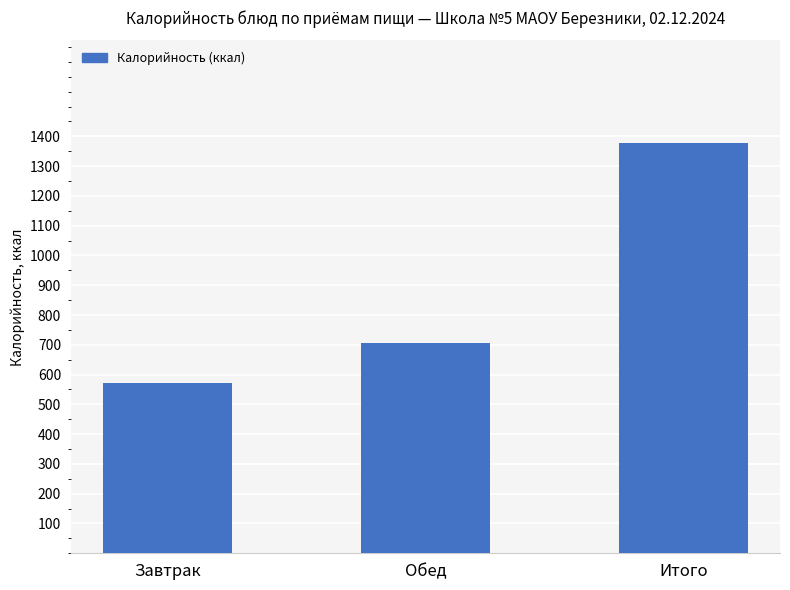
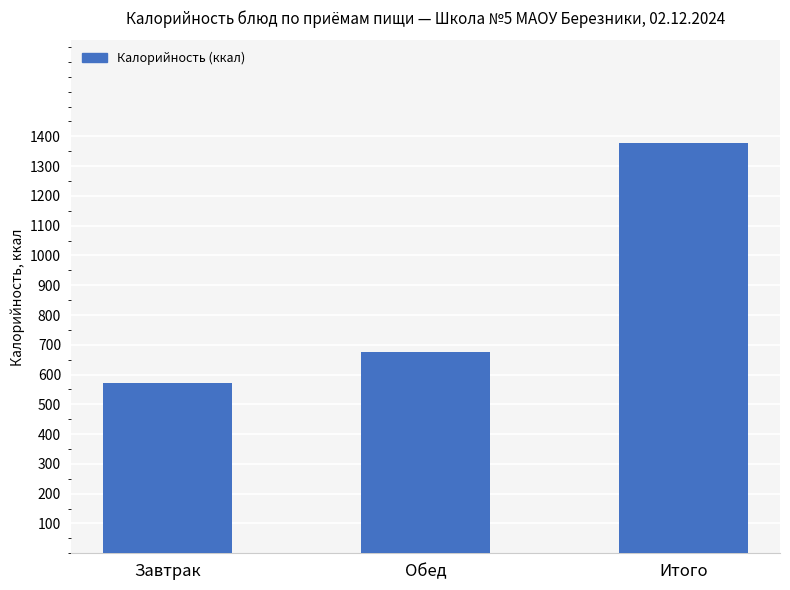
  {
    "Завтрак": 570,
-   "Обед": 710,
+   "Обед": 670,
    "Итого": 1380
  }
